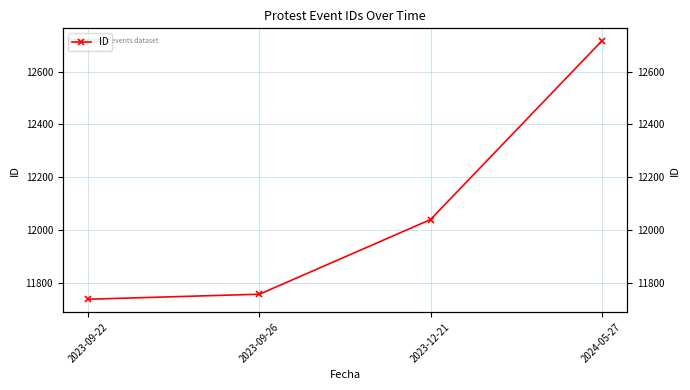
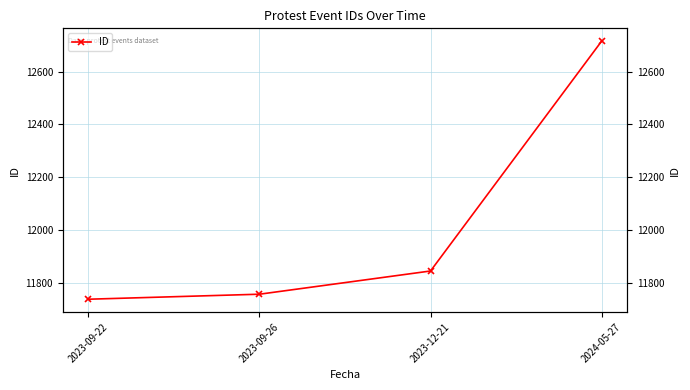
  {
    "2023-09-22": 11740,
    "2023-09-26": 11760,
-   "2023-12-21": 12040,
+   "2023-12-21": 11840,
    "2024-05-27": 12720
  }
